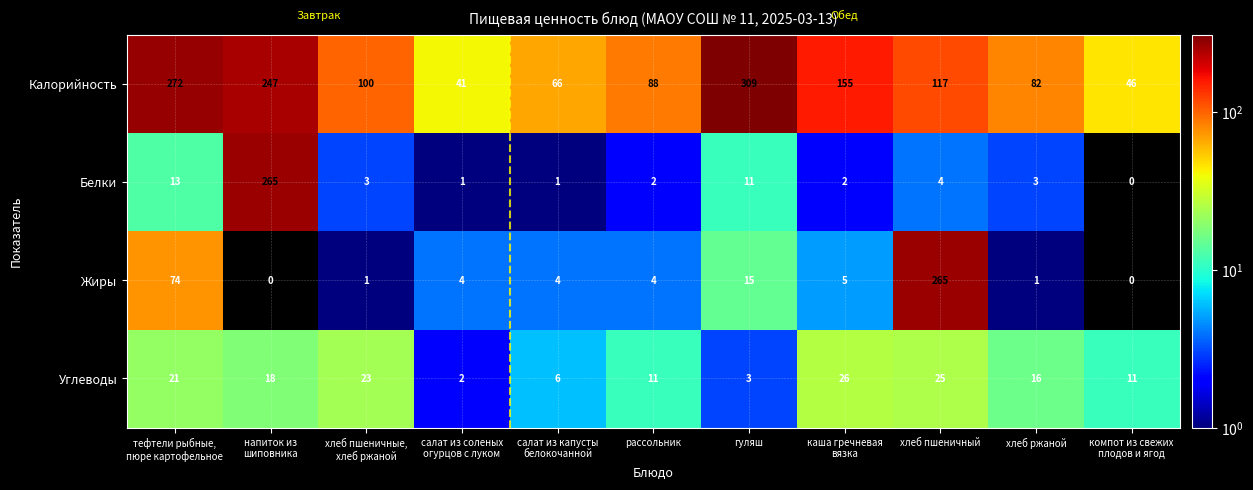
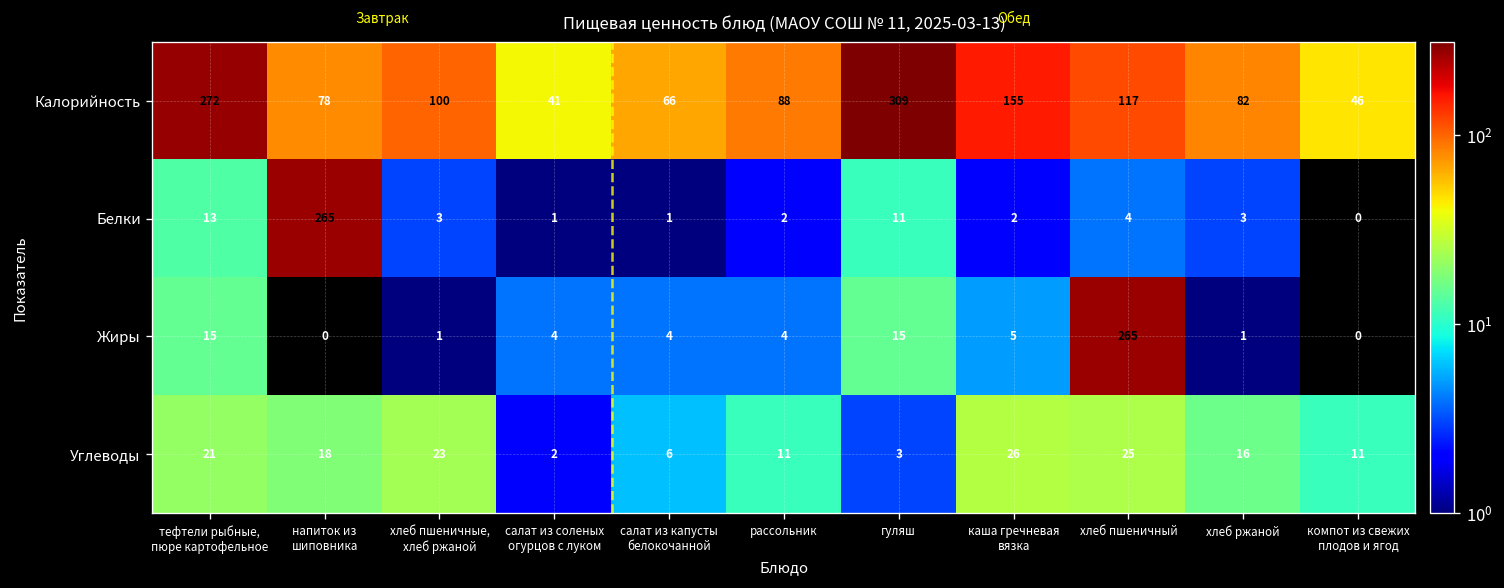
  {
    "Калорийность": {
      "тефтели рыбные, пюре картофельное": 272,
-     "напиток из шиповника": 247,
+     "напиток из шиповника": 78,
      "хлеб пшеничные, хлеб ржаной": 100,
      "салат из соленых огурцов с луком": 41,
      "салат из капусты белокочанной": 66,
      "рассольник": 88,
      "гуляш": 309,
      "каша гречневая вязка": 155,
      "хлеб пшеничный": 117,
      "хлеб ржаной": 82,
      "компот из свежих плодов и ягод": 46
    },
    "Белки": {
      "тефтели рыбные, пюре картофельное": 13,
      "напиток из шиповника": 265,
      "хлеб пшеничные, хлеб ржаной": 3,
      "салат из соленых огурцов с луком": 1,
      "салат из капусты белокочанной": 1,
      "рассольник": 2,
      "гуляш": 11,
      "каша гречневая вязка": 2,
      "хлеб пшеничный": 4,
      "хлеб ржаной": 3,
      "компот из свежих плодов и ягод": 0
    },
    "Жиры": {
-     "тефтели рыбные, пюре картофельное": 74,
+     "тефтели рыбные, пюре картофельное": 15,
      "напиток из шиповника": 0,
      "хлеб пшеничные, хлеб ржаной": 1,
      "салат из соленых огурцов с луком": 4,
      "салат из капусты белокочанной": 4,
      "рассольник": 4,
      "гуляш": 15,
      "каша гречневая вязка": 5,
      "хлеб пшеничный": 265,
      "хлеб ржаной": 1,
      "компот из свежих плодов и ягод": 0
    },
    "Углеводы": {
      "тефтели рыбные, пюре картофельное": 21,
      "напиток из шиповника": 18,
      "хлеб пшеничные, хлеб ржаной": 23,
      "салат из соленых огурцов с луком": 2,
      "салат из капусты белокочанной": 6,
      "рассольник": 11,
      "гуляш": 3,
      "каша гречневая вязка": 26,
      "хлеб пшеничный": 25,
      "хлеб ржаной": 16,
      "компот из свежих плодов и ягод": 11
    }
  }
